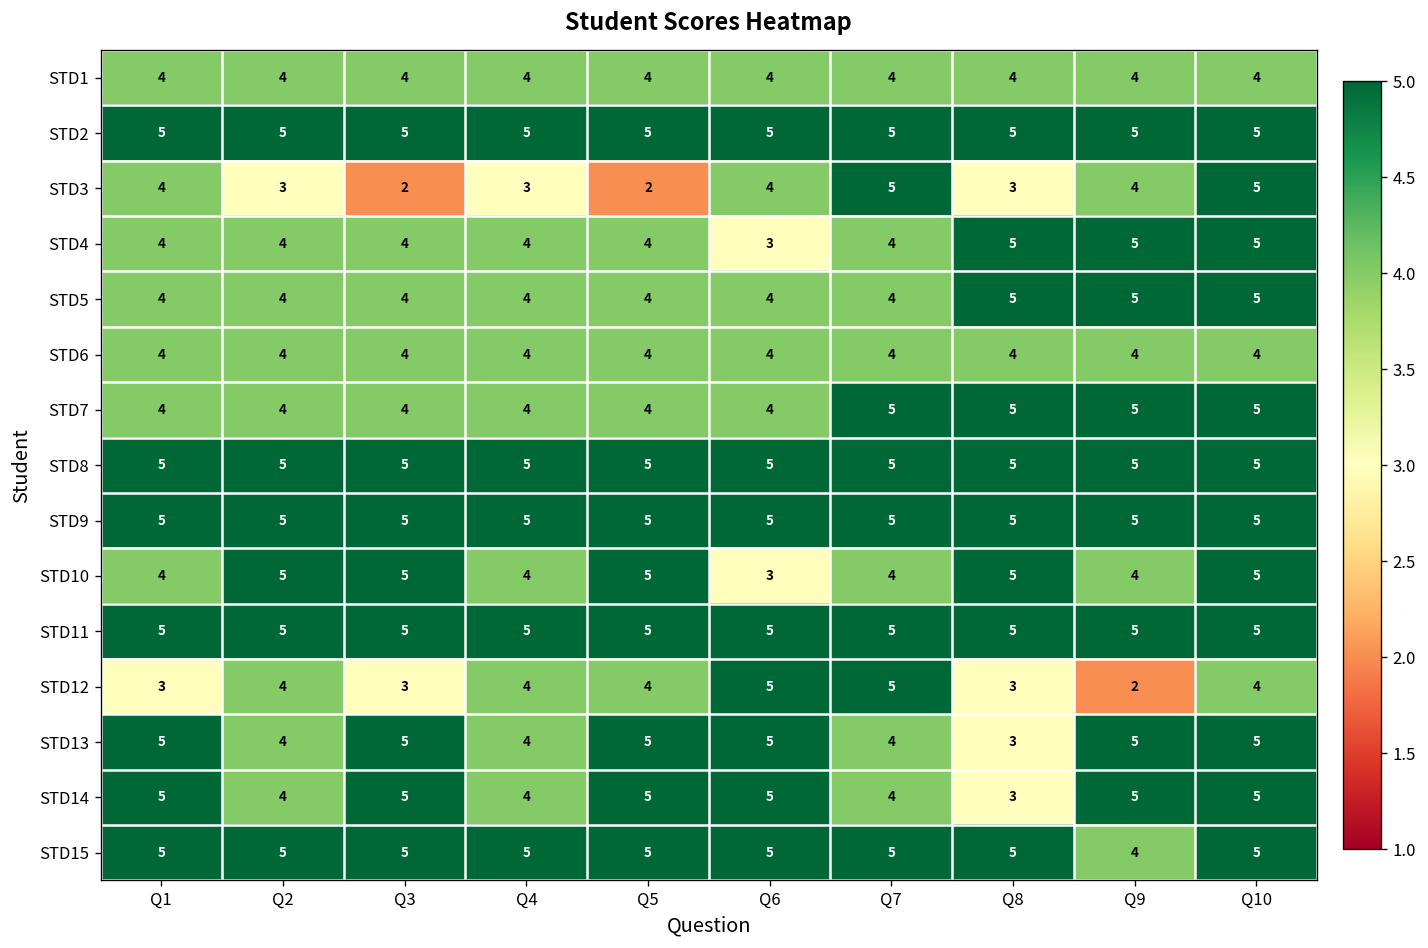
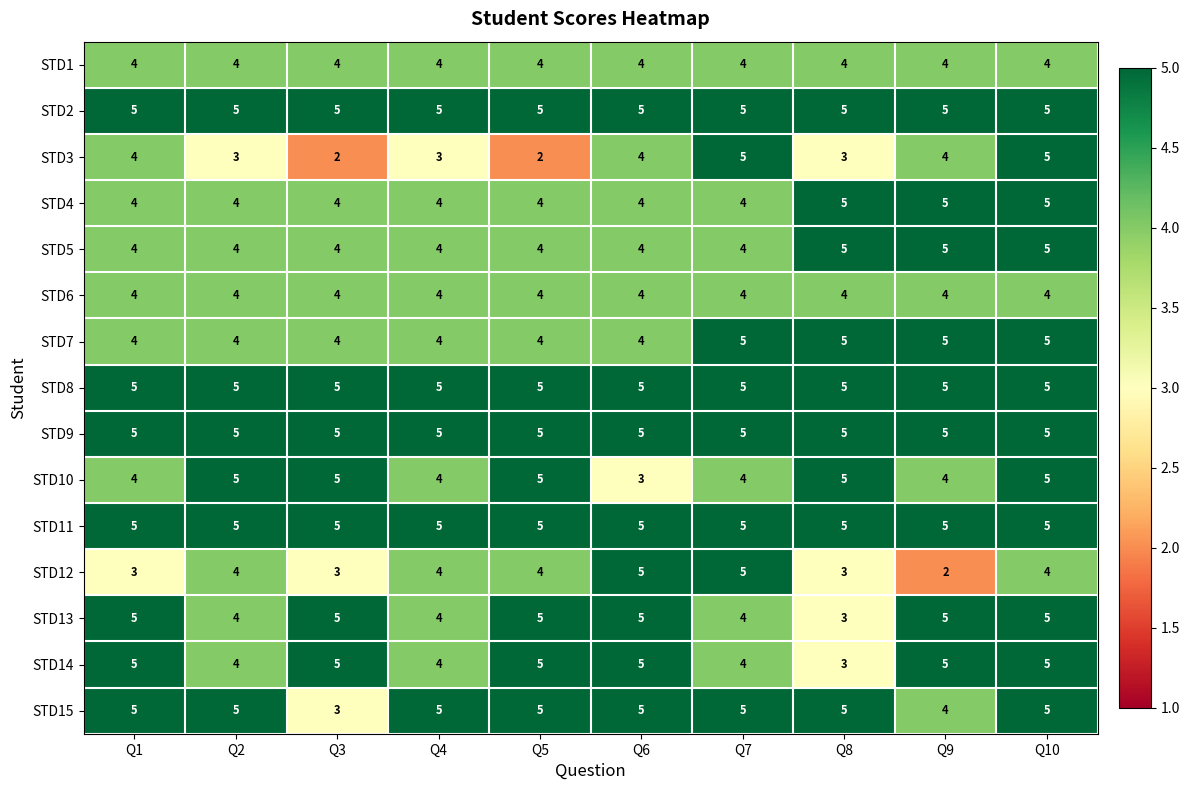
  {
    "STD1": {
      "Q1": 4,
      "Q2": 4,
      "Q3": 4,
      "Q4": 4,
      "Q5": 4,
      "Q6": 4,
      "Q7": 4,
      "Q8": 4,
      "Q9": 4,
      "Q10": 4
    },
    "STD2": {
      "Q1": 5,
      "Q2": 5,
      "Q3": 5,
      "Q4": 5,
      "Q5": 5,
      "Q6": 5,
      "Q7": 5,
      "Q8": 5,
      "Q9": 5,
      "Q10": 5
    },
    "STD3": {
      "Q1": 4,
      "Q2": 3,
      "Q3": 2,
      "Q4": 3,
      "Q5": 2,
      "Q6": 4,
      "Q7": 5,
      "Q8": 3,
      "Q9": 4,
      "Q10": 5
    },
    "STD4": {
      "Q1": 4,
      "Q2": 4,
      "Q3": 4,
      "Q4": 4,
      "Q5": 4,
-     "Q6": 3,
+     "Q6": 4,
      "Q7": 4,
      "Q8": 5,
      "Q9": 5,
      "Q10": 5
    },
    "STD5": {
      "Q1": 4,
      "Q2": 4,
      "Q3": 4,
      "Q4": 4,
      "Q5": 4,
      "Q6": 4,
      "Q7": 4,
      "Q8": 5,
      "Q9": 5,
      "Q10": 5
    },
    "STD6": {
      "Q1": 4,
      "Q2": 4,
      "Q3": 4,
      "Q4": 4,
      "Q5": 4,
      "Q6": 4,
      "Q7": 4,
      "Q8": 4,
      "Q9": 4,
      "Q10": 4
    },
    "STD7": {
      "Q1": 4,
      "Q2": 4,
      "Q3": 4,
      "Q4": 4,
      "Q5": 4,
      "Q6": 4,
      "Q7": 5,
      "Q8": 5,
      "Q9": 5,
      "Q10": 5
    },
    "STD8": {
      "Q1": 5,
      "Q2": 5,
      "Q3": 5,
      "Q4": 5,
      "Q5": 5,
      "Q6": 5,
      "Q7": 5,
      "Q8": 5,
      "Q9": 5,
      "Q10": 5
    },
    "STD9": {
      "Q1": 5,
      "Q2": 5,
      "Q3": 5,
      "Q4": 5,
      "Q5": 5,
      "Q6": 5,
      "Q7": 5,
      "Q8": 5,
      "Q9": 5,
      "Q10": 5
    },
    "STD10": {
      "Q1": 4,
      "Q2": 5,
      "Q3": 5,
      "Q4": 4,
      "Q5": 5,
      "Q6": 3,
      "Q7": 4,
      "Q8": 5,
      "Q9": 4,
      "Q10": 5
    },
    "STD11": {
      "Q1": 5,
      "Q2": 5,
      "Q3": 5,
      "Q4": 5,
      "Q5": 5,
      "Q6": 5,
      "Q7": 5,
      "Q8": 5,
      "Q9": 5,
      "Q10": 5
    },
    "STD12": {
      "Q1": 3,
      "Q2": 4,
      "Q3": 3,
      "Q4": 4,
      "Q5": 4,
      "Q6": 5,
      "Q7": 5,
      "Q8": 3,
      "Q9": 2,
      "Q10": 4
    },
    "STD13": {
      "Q1": 5,
      "Q2": 4,
      "Q3": 5,
      "Q4": 4,
      "Q5": 5,
      "Q6": 5,
      "Q7": 4,
      "Q8": 3,
      "Q9": 5,
      "Q10": 5
    },
    "STD14": {
      "Q1": 5,
      "Q2": 4,
      "Q3": 5,
      "Q4": 4,
      "Q5": 5,
      "Q6": 5,
      "Q7": 4,
      "Q8": 3,
      "Q9": 5,
      "Q10": 5
    },
    "STD15": {
      "Q1": 5,
      "Q2": 5,
-     "Q3": 5,
+     "Q3": 3,
      "Q4": 5,
      "Q5": 5,
      "Q6": 5,
      "Q7": 5,
      "Q8": 5,
      "Q9": 4,
      "Q10": 5
    }
  }
